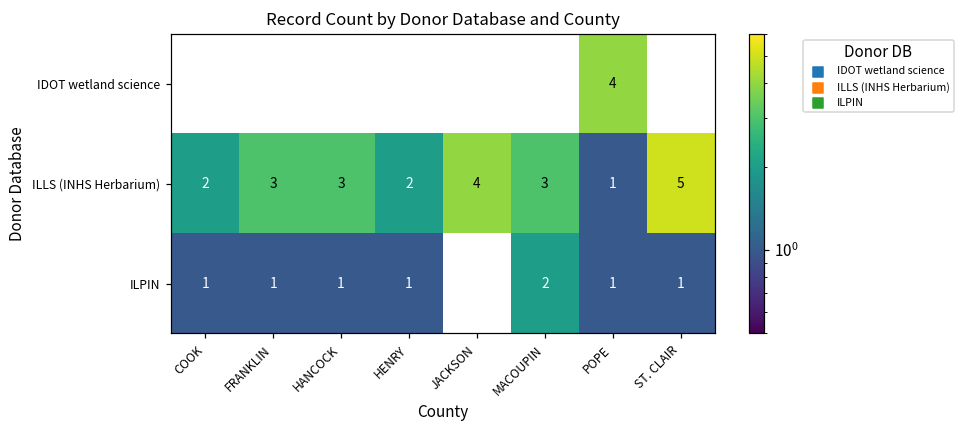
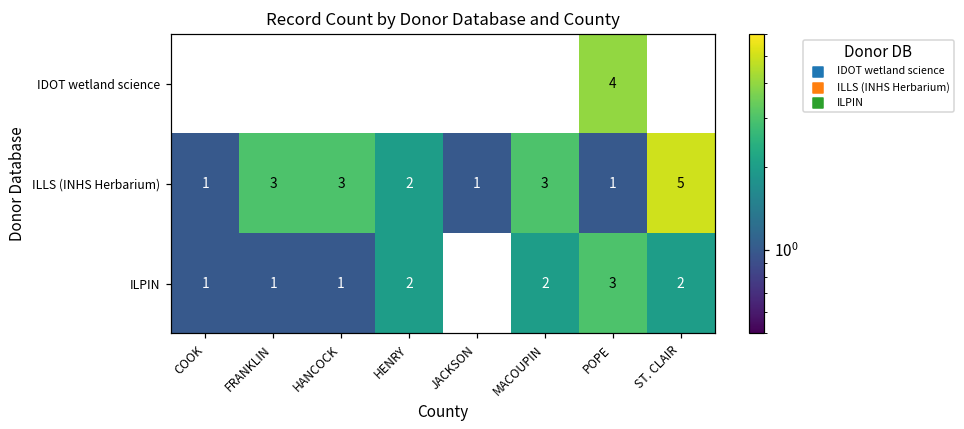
  {
    "IDOT wetland science": {
      "POPE": 4
    },
    "ILLS (INHS Herbarium)": {
-     "COOK": 2,
+     "COOK": 1,
      "FRANKLIN": 3,
      "HANCOCK": 3,
      "HENRY": 2,
-     "JACKSON": 4,
+     "JACKSON": 1,
      "MACOUPIN": 3,
      "POPE": 1,
      "ST. CLAIR": 5
    },
    "ILPIN": {
      "COOK": 1,
      "FRANKLIN": 1,
      "HANCOCK": 1,
-     "HENRY": 1,
+     "HENRY": 2,
      "MACOUPIN": 2,
-     "POPE": 1,
-     "ST. CLAIR": 1
+     "POPE": 3,
+     "ST. CLAIR": 2
    }
  }
